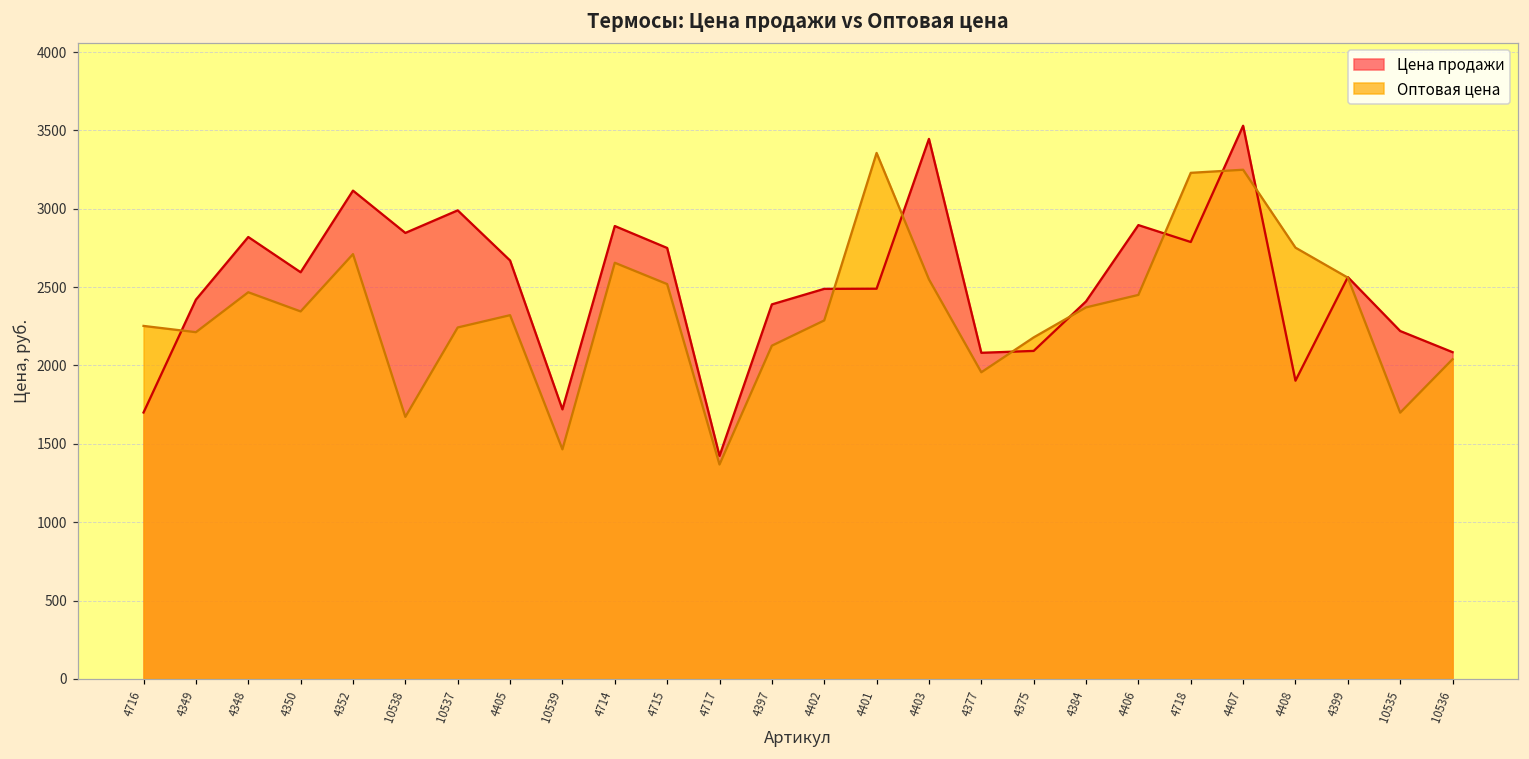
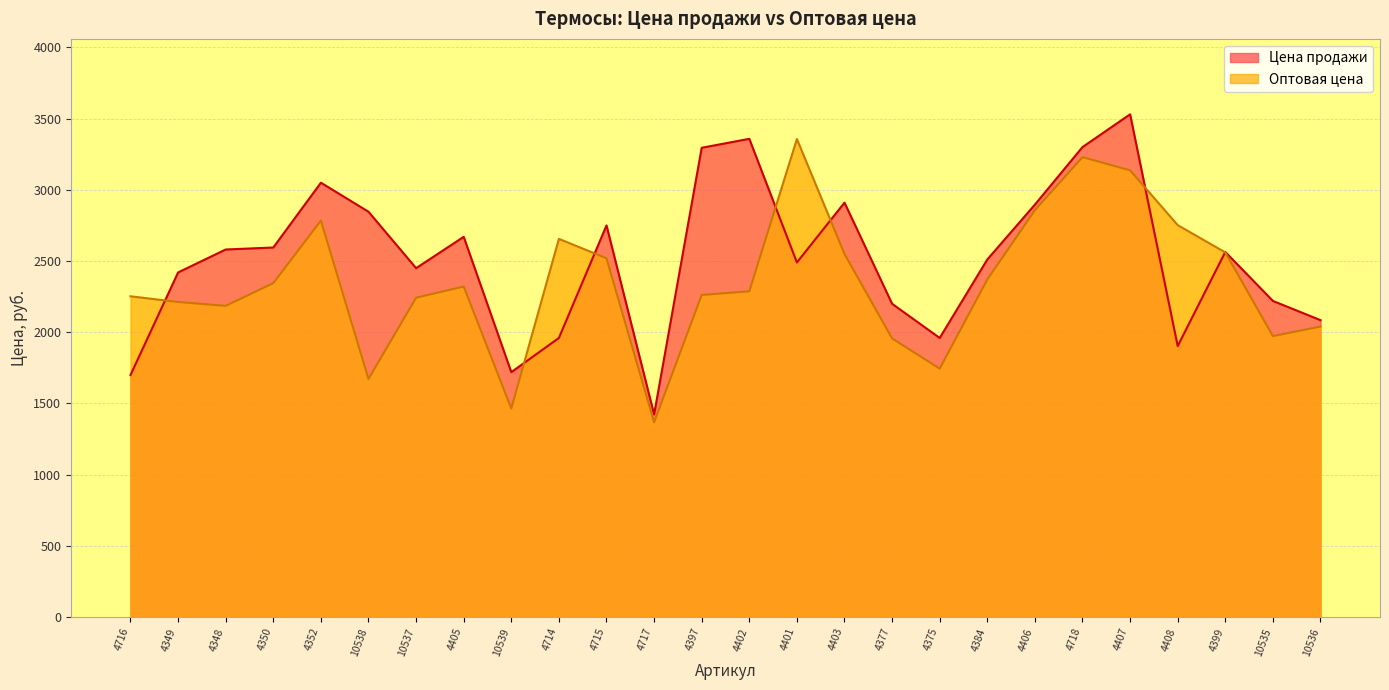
  {
    "Цена продажи": {
      "4716": 1700,
      "4349": 2420,
-     "4348": 2820,
+     "4348": 2580,
      "4350": 2600,
-     "4352": 3120,
+     "4352": 3050,
      "10538": 2850,
-     "10537": 2990,
+     "10537": 2450,
      "4405": 2670,
      "10539": 1720,
-     "4714": 2890,
+     "4714": 1960,
      "4715": 2750,
      "4717": 1420,
-     "4397": 2390,
-     "4402": 2490,
+     "4397": 3300,
+     "4402": 3360,
      "4401": 2490,
-     "4403": 3450,
-     "4377": 2080,
-     "4375": 2090,
-     "4384": 2410,
+     "4403": 2910,
+     "4377": 2200,
+     "4375": 1960,
+     "4384": 2510,
      "4406": 2900,
-     "4718": 2790,
+     "4718": 3300,
      "4407": 3530,
      "4408": 1900,
      "10535": 2220,
      "10536": 2090
    },
    "Оптовая цена": {
      "4716": 2250,
      "4349": 2210,
-     "4348": 2470,
+     "4348": 2190,
      "4350": 2350,
-     "4352": 2710,
+     "4352": 2780,
      "10538": 1670,
      "10537": 2240,
      "4405": 2320,
      "10539": 1460,
      "4714": 2660,
      "4715": 2520,
      "4717": 1370,
-     "4397": 2130,
+     "4397": 2260,
      "4402": 2290,
      "4401": 3360,
      "4403": 2550,
      "4377": 1960,
-     "4375": 2180,
+     "4375": 1740,
      "4384": 2370,
-     "4406": 2450,
+     "4406": 2860,
      "4718": 3230,
-     "4407": 3250,
+     "4407": 3140,
      "4408": 2750,
-     "10535": 1700,
+     "10535": 1970,
      "10536": 2040
    }
  }
